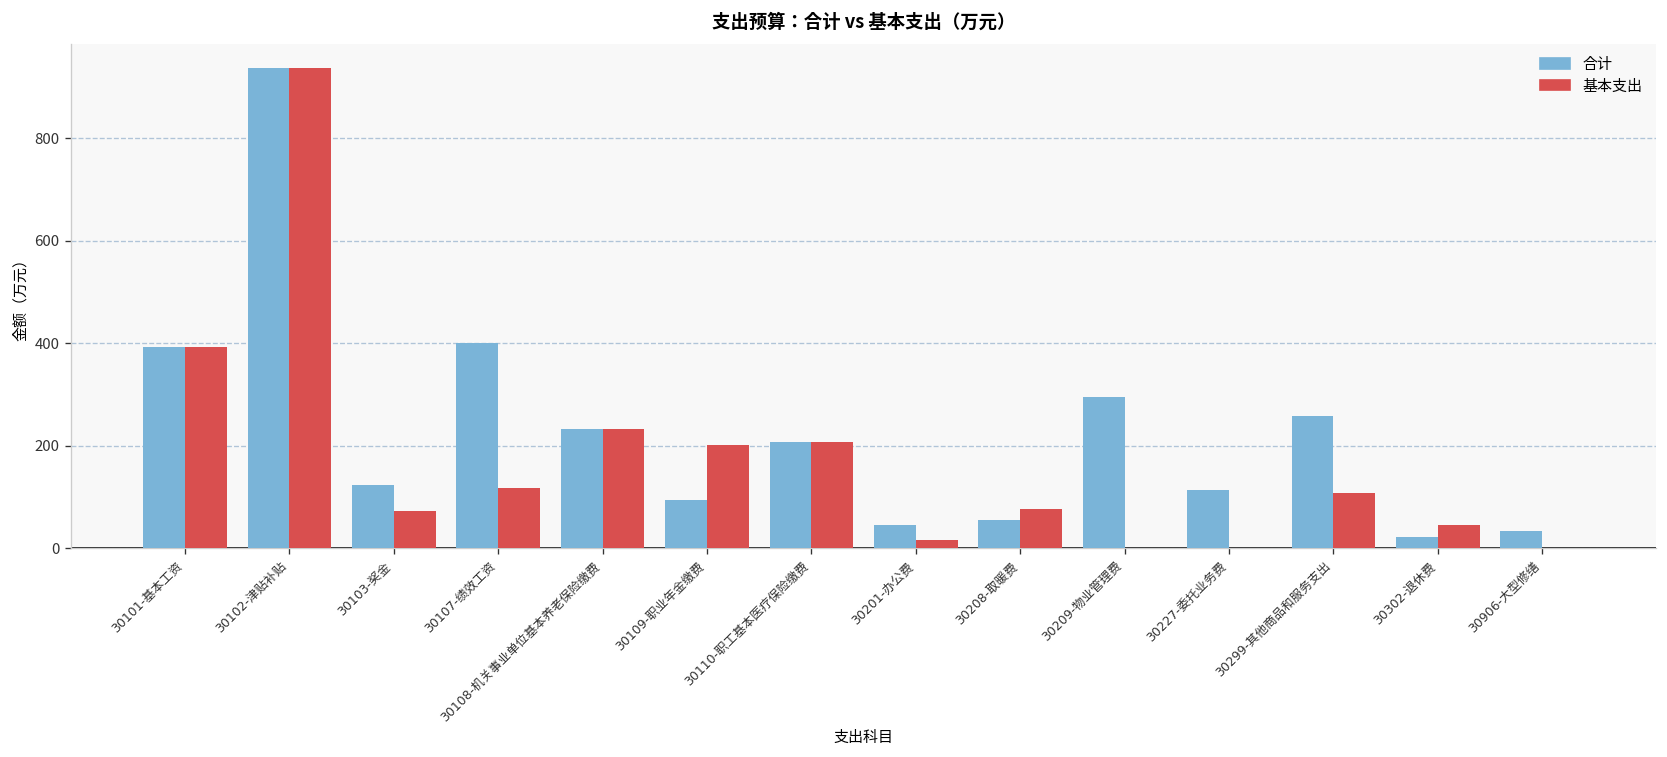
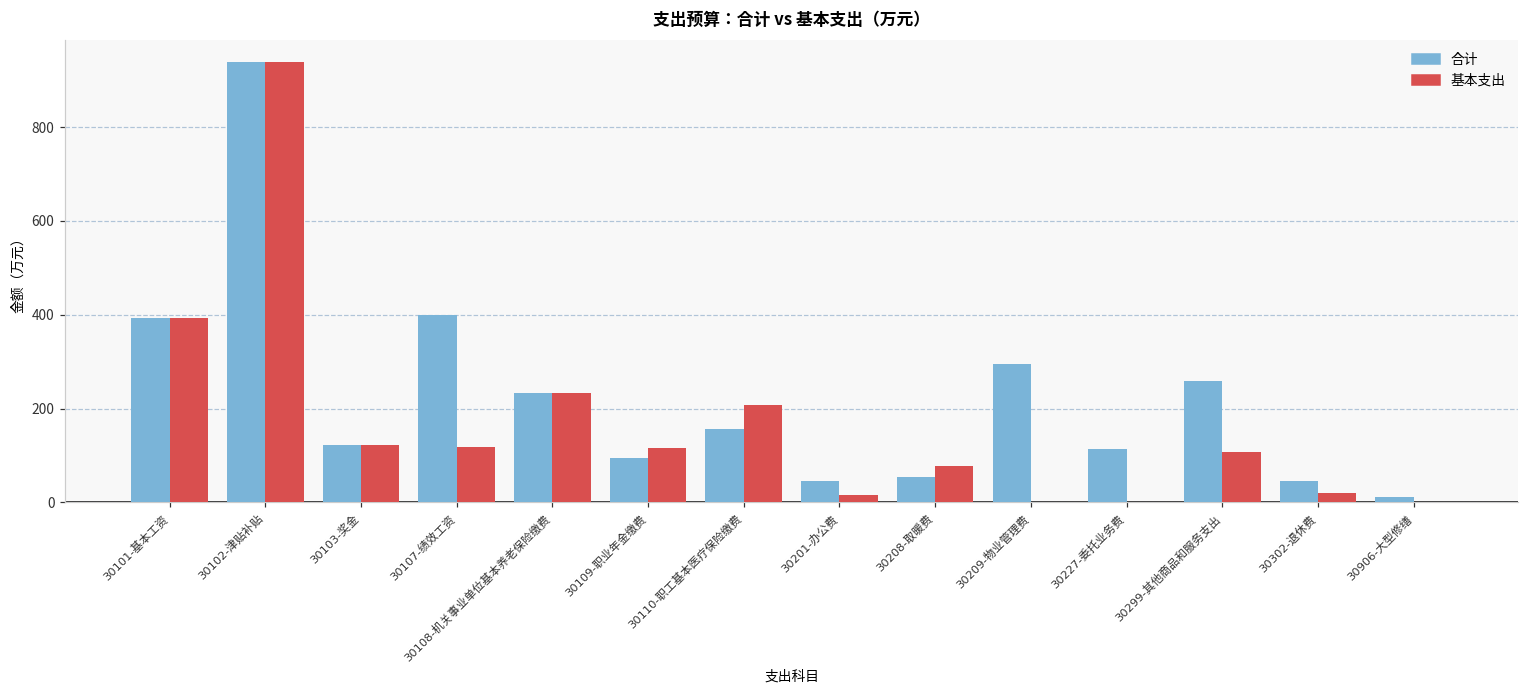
  {
    "合计": {
      "30101-基本工资": 390,
      "30102-津贴补贴": 940,
      "30103-奖金": 120,
      "30107-绩效工资": 400,
      "30108-机关事业单位基本养老保险缴费": 230,
      "30109-职业年金缴费": 90,
-     "30110-职工基本医疗保险缴费": 210,
+     "30110-职工基本医疗保险缴费": 160,
      "30201-办公费": 50,
      "30208-取暖费": 50,
      "30209-物业管理费": 300,
      "30227-委托业务费": 110,
      "30299-其他商品和服务支出": 260,
-     "30302-退休费": 20,
-     "30906-大型修缮": 30
+     "30302-退休费": 50,
+     "30906-大型修缮": 10
    },
    "基本支出": {
      "30101-基本工资": 390,
      "30102-津贴补贴": 940,
-     "30103-奖金": 70,
+     "30103-奖金": 120,
      "30107-绩效工资": 120,
      "30108-机关事业单位基本养老保险缴费": 230,
-     "30109-职业年金缴费": 200,
+     "30109-职业年金缴费": 120,
      "30110-职工基本医疗保险缴费": 210,
      "30201-办公费": 20,
      "30208-取暖费": 80,
      "30209-物业管理费": 0,
      "30227-委托业务费": 0,
      "30299-其他商品和服务支出": 110,
-     "30302-退休费": 50,
+     "30302-退休费": 20,
      "30906-大型修缮": 0
    }
  }
